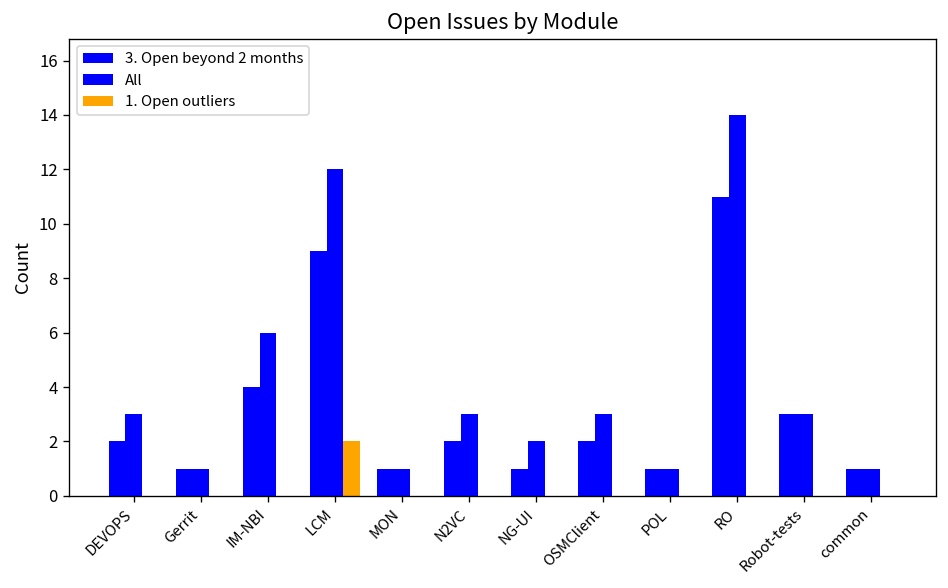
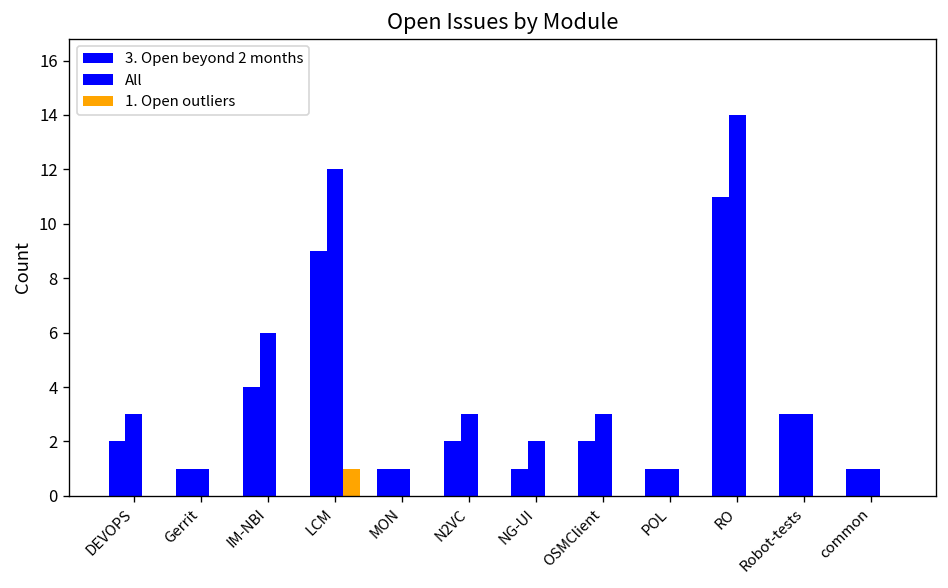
  {
    "1. Open outliers": {
      "DEVOPS": 0,
      "Gerrit": 0,
      "IM-NBI": 0,
-     "LCM": 2,
+     "LCM": 1,
      "MON": 0,
      "N2VC": 0,
      "NG-UI": 0,
      "OSMClient": 0,
      "POL": 0,
      "RO": 0,
      "Robot-tests": 0,
      "common": 0
    }
  }
